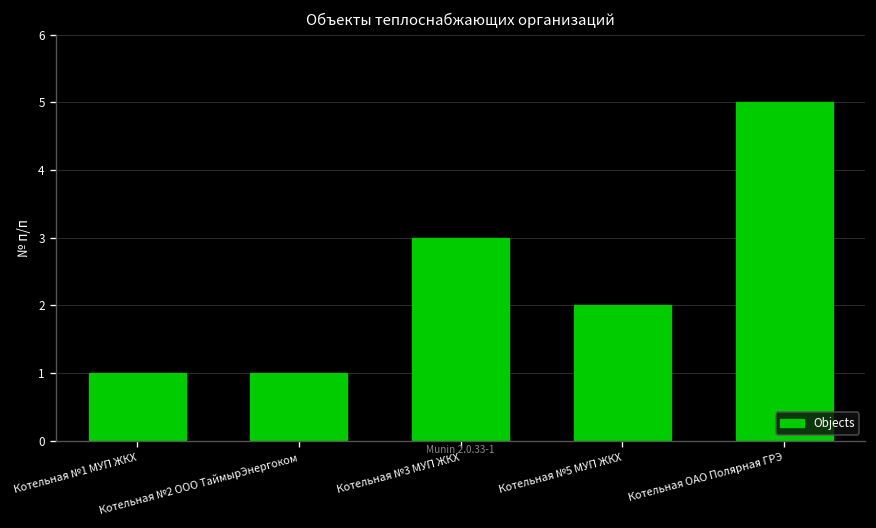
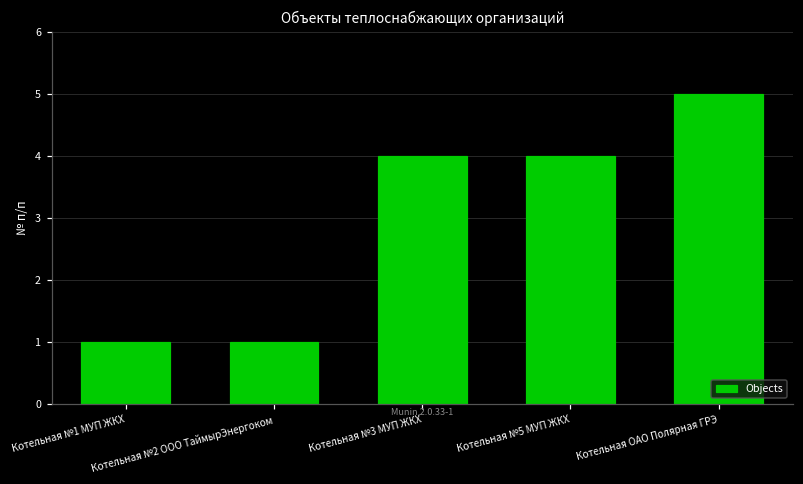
  {
    "Котельная №1 МУП ЖКХ": 1,
    "Котельная №2 ООО ТаймырЭнергоком": 1,
-   "Котельная №3 МУП ЖКХ": 3,
-   "Котельная №5 МУП ЖКХ": 2,
+   "Котельная №3 МУП ЖКХ": 4,
+   "Котельная №5 МУП ЖКХ": 4,
    "Котельная ОАО Полярная ГРЭ": 5
  }
